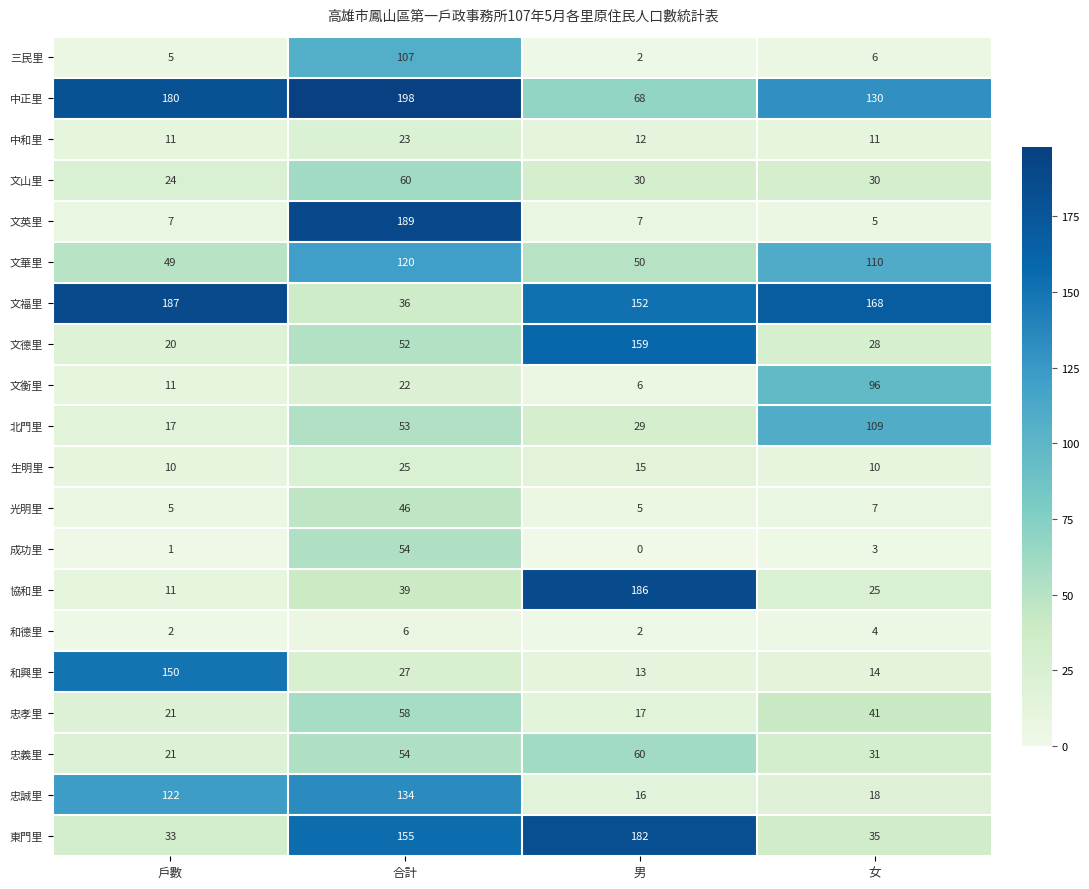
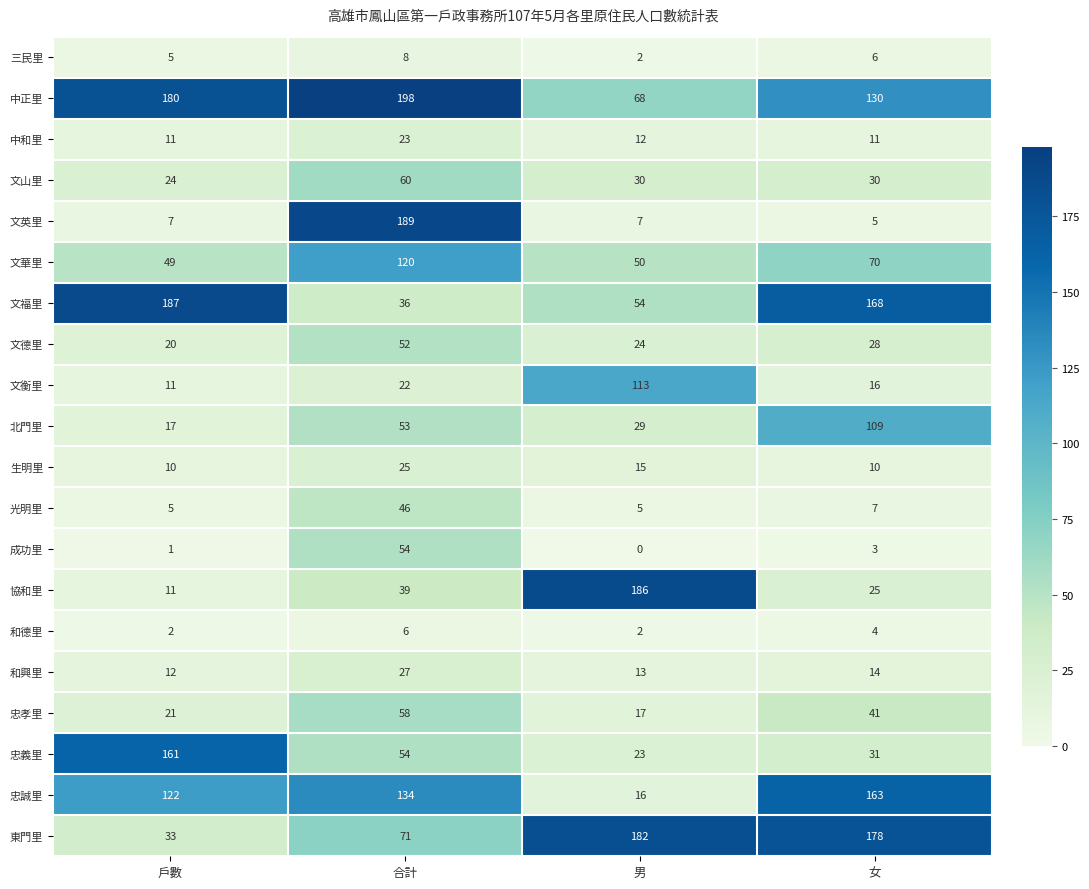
  {
    "三民里": {
      "戶數": 5,
-     "合計": 107,
+     "合計": 8,
      "男": 2,
      "女": 6
    },
    "中正里": {
      "戶數": 180,
      "合計": 198,
      "男": 68,
      "女": 130
    },
    "中和里": {
      "戶數": 11,
      "合計": 23,
      "男": 12,
      "女": 11
    },
    "文山里": {
      "戶數": 24,
      "合計": 60,
      "男": 30,
      "女": 30
    },
    "文英里": {
      "戶數": 7,
      "合計": 189,
      "男": 7,
      "女": 5
    },
    "文華里": {
      "戶數": 49,
      "合計": 120,
      "男": 50,
-     "女": 110
+     "女": 70
    },
    "文福里": {
      "戶數": 187,
      "合計": 36,
-     "男": 152,
+     "男": 54,
      "女": 168
    },
    "文德里": {
      "戶數": 20,
      "合計": 52,
-     "男": 159,
+     "男": 24,
      "女": 28
    },
    "文衡里": {
      "戶數": 11,
      "合計": 22,
-     "男": 6,
-     "女": 96
+     "男": 113,
+     "女": 16
    },
    "北門里": {
      "戶數": 17,
      "合計": 53,
      "男": 29,
      "女": 109
    },
    "生明里": {
      "戶數": 10,
      "合計": 25,
      "男": 15,
      "女": 10
    },
    "光明里": {
      "戶數": 5,
      "合計": 46,
      "男": 5,
      "女": 7
    },
    "成功里": {
      "戶數": 1,
      "合計": 54,
      "男": 0,
      "女": 3
    },
    "協和里": {
      "戶數": 11,
      "合計": 39,
      "男": 186,
      "女": 25
    },
    "和德里": {
      "戶數": 2,
      "合計": 6,
      "男": 2,
      "女": 4
    },
    "和興里": {
-     "戶數": 150,
+     "戶數": 12,
      "合計": 27,
      "男": 13,
      "女": 14
    },
    "忠孝里": {
      "戶數": 21,
      "合計": 58,
      "男": 17,
      "女": 41
    },
    "忠義里": {
-     "戶數": 21,
+     "戶數": 161,
      "合計": 54,
-     "男": 60,
+     "男": 23,
      "女": 31
    },
    "忠誠里": {
      "戶數": 122,
      "合計": 134,
      "男": 16,
-     "女": 18
+     "女": 163
    },
    "東門里": {
      "戶數": 33,
-     "合計": 155,
+     "合計": 71,
      "男": 182,
-     "女": 35
+     "女": 178
    }
  }
